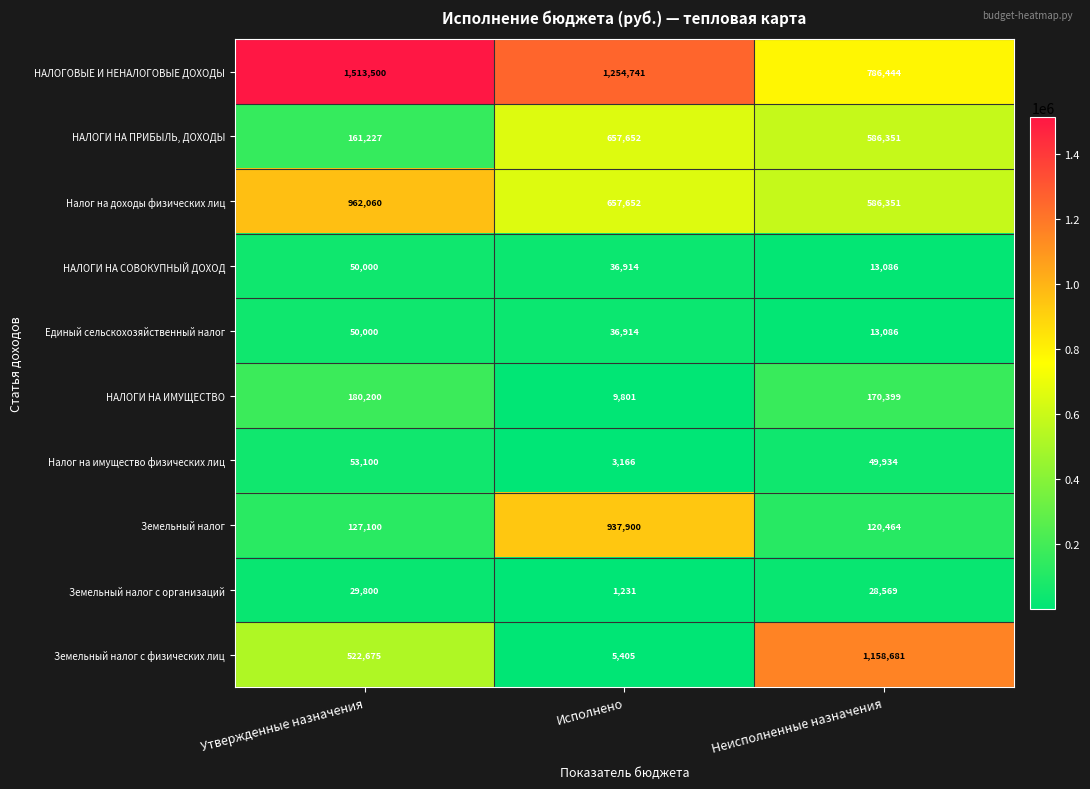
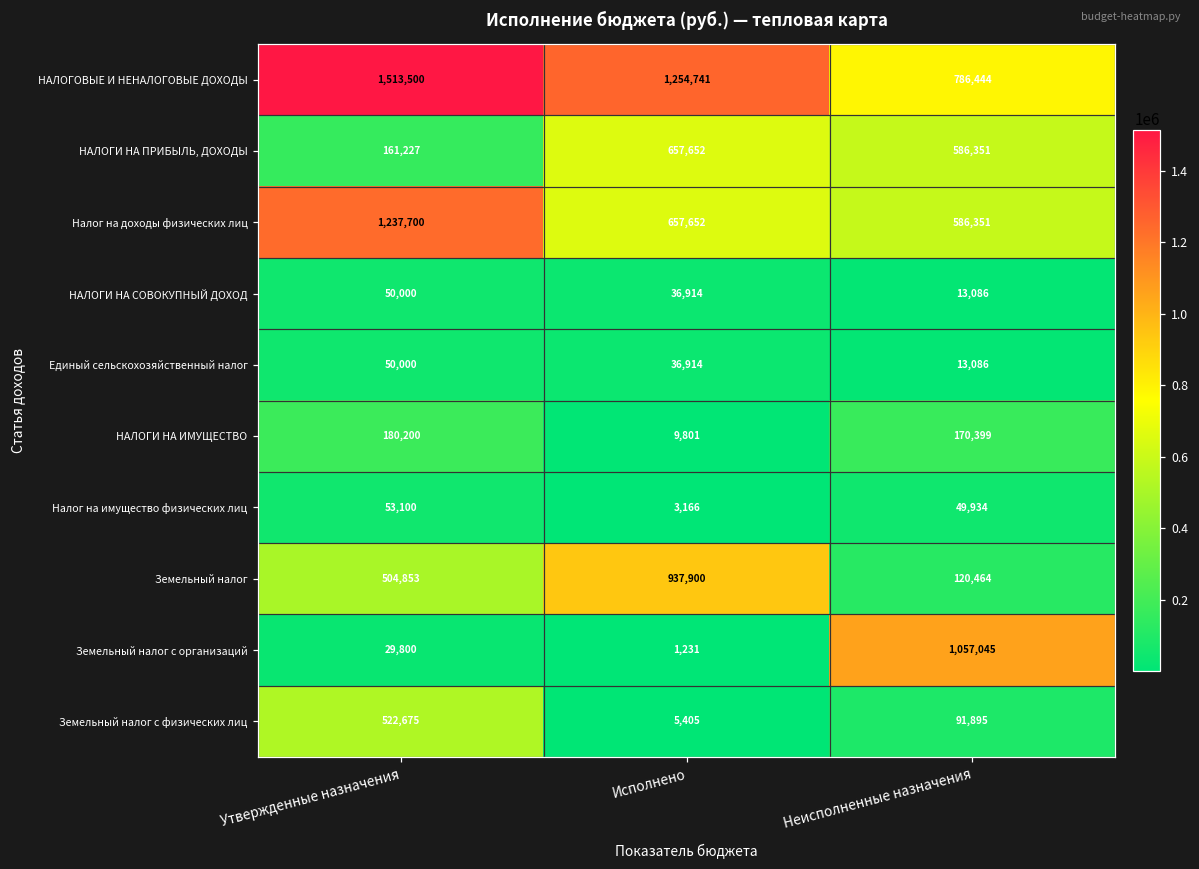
  {
    "НАЛОГОВЫЕ И НЕНАЛОГОВЫЕ ДОХОДЫ": {
      "Утвержденные назначения": "1,513,500",
      "Исполнено": "1,254,741",
      "Неисполненные назначения": "786,444"
    },
    "НАЛОГИ НА ПРИБЫЛЬ, ДОХОДЫ": {
      "Утвержденные назначения": "161,227",
      "Исполнено": "657,652",
      "Неисполненные назначения": "586,351"
    },
    "Налог на доходы физических лиц": {
-     "Утвержденные назначения": "962,060",
+     "Утвержденные назначения": "1,237,700",
      "Исполнено": "657,652",
      "Неисполненные назначения": "586,351"
    },
    "НАЛОГИ НА СОВОКУПНЫЙ ДОХОД": {
      "Утвержденные назначения": "50,000",
      "Исполнено": "36,914",
      "Неисполненные назначения": "13,086"
    },
    "Единый сельскохозяйственный налог": {
      "Утвержденные назначения": "50,000",
      "Исполнено": "36,914",
      "Неисполненные назначения": "13,086"
    },
    "НАЛОГИ НА ИМУЩЕСТВО": {
      "Утвержденные назначения": "180,200",
      "Исполнено": "9,801",
      "Неисполненные назначения": "170,399"
    },
    "Налог на имущество физических лиц": {
      "Утвержденные назначения": "53,100",
      "Исполнено": "3,166",
      "Неисполненные назначения": "49,934"
    },
    "Земельный налог": {
-     "Утвержденные назначения": "127,100",
+     "Утвержденные назначения": "504,853",
      "Исполнено": "937,900",
      "Неисполненные назначения": "120,464"
    },
    "Земельный налог с организаций": {
      "Утвержденные назначения": "29,800",
      "Исполнено": "1,231",
-     "Неисполненные назначения": "28,569"
+     "Неисполненные назначения": "1,057,045"
    },
    "Земельный налог с физических лиц": {
      "Утвержденные назначения": "522,675",
      "Исполнено": "5,405",
-     "Неисполненные назначения": "1,158,681"
+     "Неисполненные назначения": "91,895"
    }
  }
